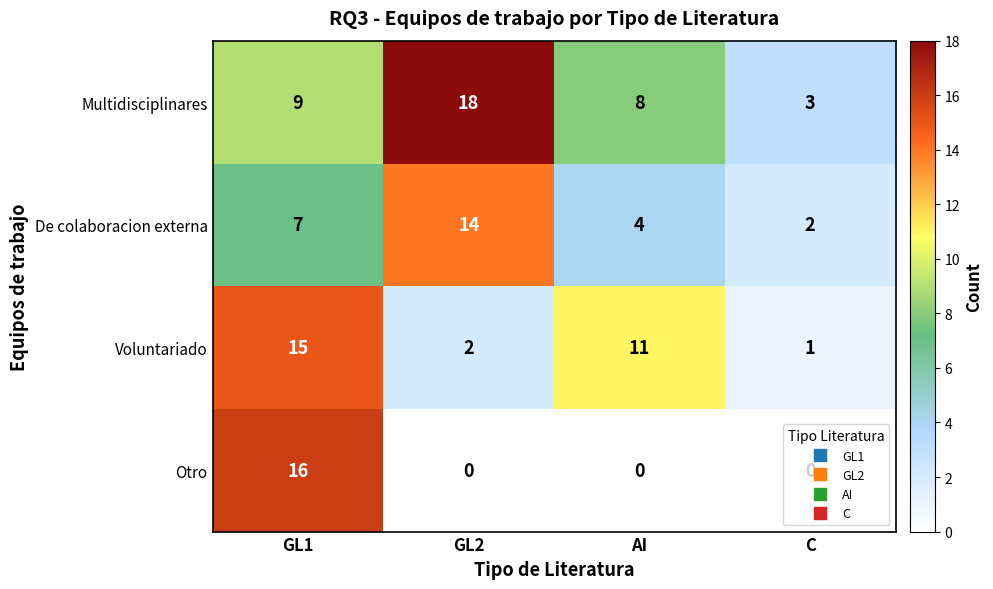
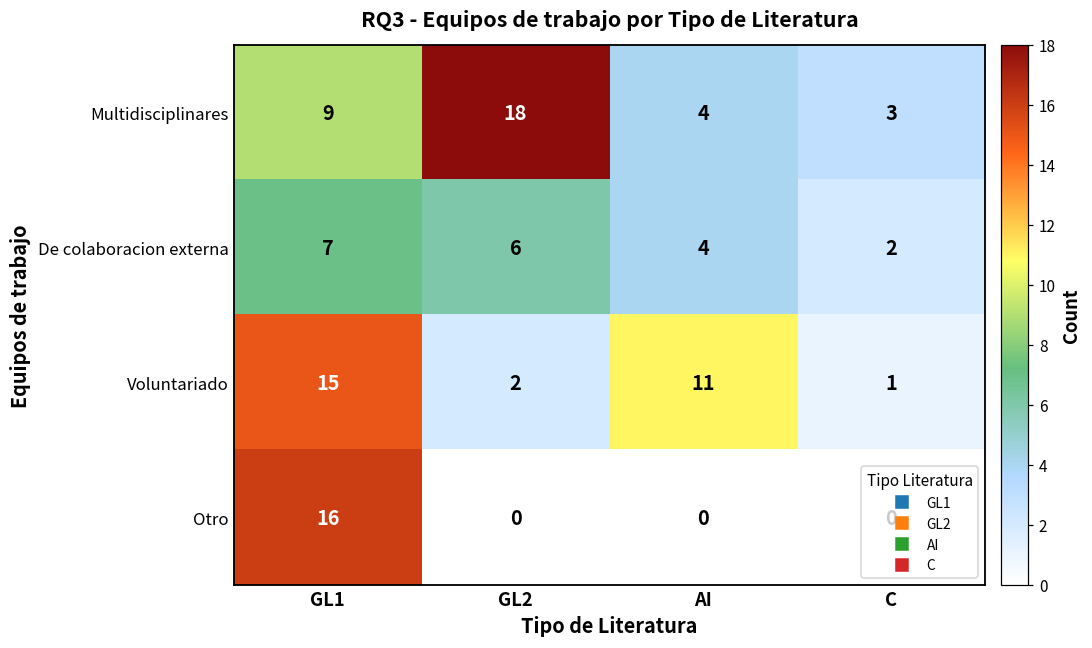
  {
    "Multidisciplinares": {
      "GL1": 9,
      "GL2": 18,
-     "AI": 8,
+     "AI": 4,
      "C": 3
    },
    "De colaboracion externa": {
      "GL1": 7,
-     "GL2": 14,
+     "GL2": 6,
      "AI": 4,
      "C": 2
    },
    "Voluntariado": {
      "GL1": 15,
      "GL2": 2,
      "AI": 11,
      "C": 1
    },
    "Otro": {
      "GL1": 16,
      "GL2": 0,
      "AI": 0
    }
  }
